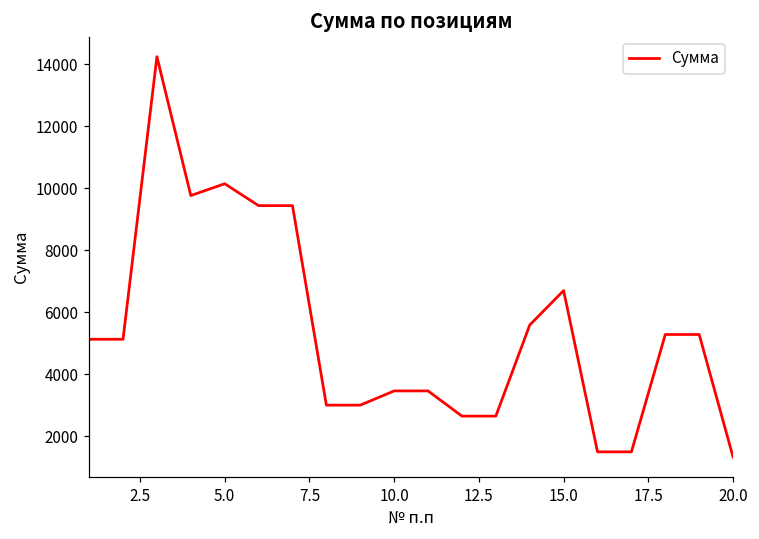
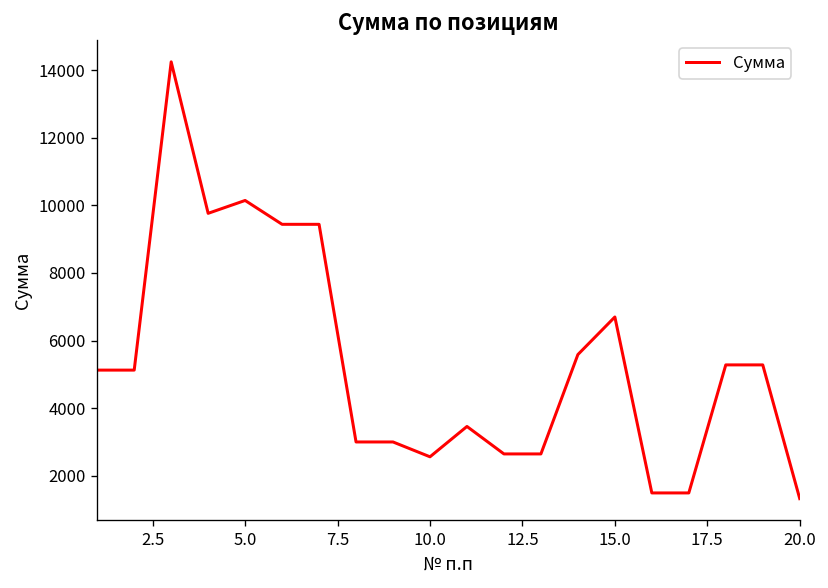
  {
    "5.0": 10100,
-   "10.0": 3500,
+   "10.0": 2600,
    "15.0": 6700,
    "20.0": 1300
  }
